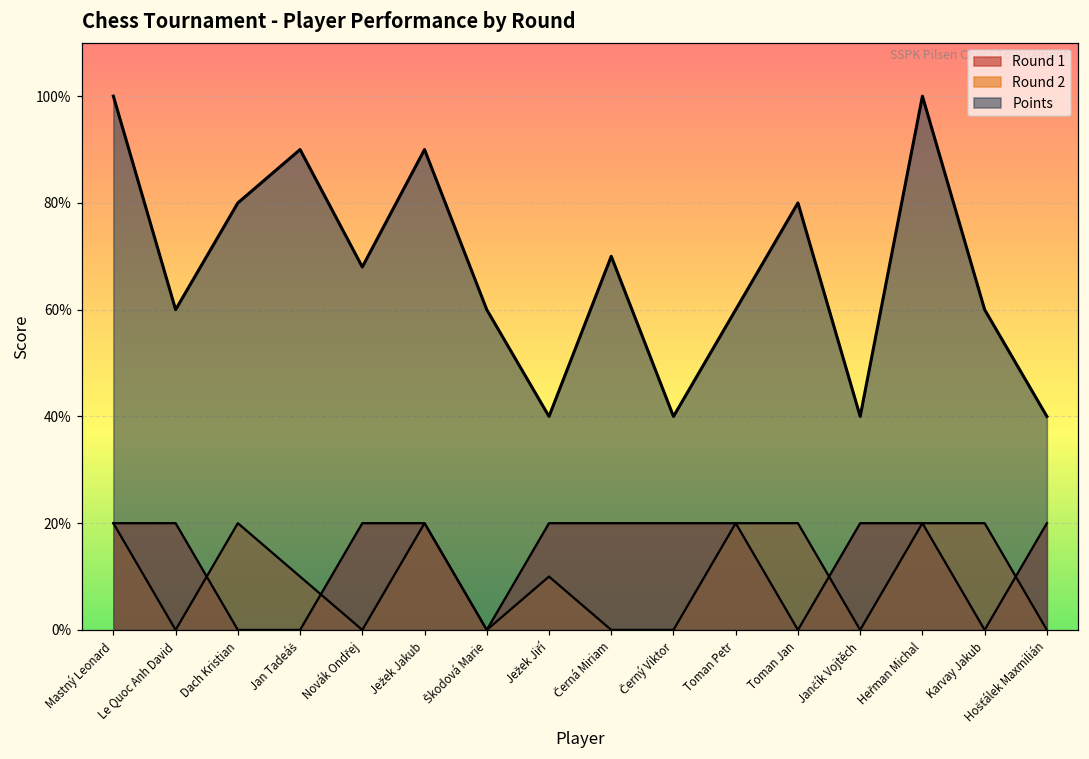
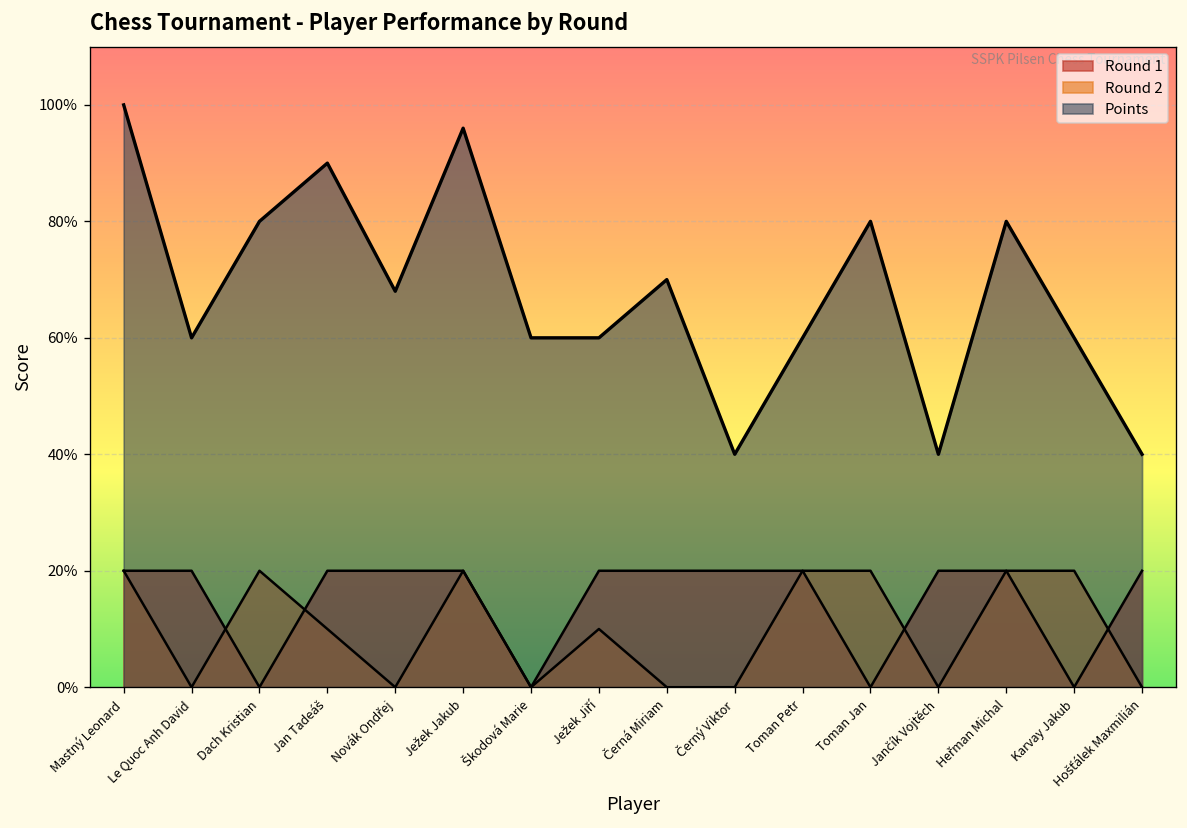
  {
    "Round 1": {
      "Le Quoc Anh David": "20%",
      "Dach Kristian": "0%",
-     "Jan Tadeáš": "0%",
+     "Jan Tadeáš": "20%",
      "Novák Ondřej": "20%",
      "Ježek Jiří": "20%",
      "Černá Miriam": "20%",
      "Černý Viktor": "20%",
      "Toman Jan": "0%",
      "Jančík Vojtěch": "20%",
      "Karvay Jakub": "0%",
      "Hošťálek Maxmilián": "20%"
    },
    "Round 2": {
      "Le Quoc Anh David": "0%",
      "Dach Kristian": "20%",
      "Jan Tadeáš": "10%",
      "Novák Ondřej": "0%",
      "Ježek Jiří": "10%",
      "Černá Miriam": "0%",
      "Černý Viktor": "0%",
      "Toman Jan": "20%",
      "Jančík Vojtěch": "0%",
      "Karvay Jakub": "20%",
      "Hošťálek Maxmilián": "0%"
    },
    "Points": {
      "Mastný Leonard": "100%",
      "Le Quoc Anh David": "60%",
      "Dach Kristian": "80%",
      "Jan Tadeáš": "90%",
      "Novák Ondřej": "68%",
-     "Ježek Jakub": "90%",
+     "Ježek Jakub": "96%",
      "Škodová Marie": "60%",
-     "Ježek Jiří": "40%",
+     "Ježek Jiří": "60%",
      "Černá Miriam": "70%",
      "Černý Viktor": "40%",
      "Toman Petr": "60%",
      "Toman Jan": "80%",
      "Jančík Vojtěch": "40%",
-     "Heřman Michal": "100%",
+     "Heřman Michal": "80%",
      "Karvay Jakub": "60%",
      "Hošťálek Maxmilián": "40%"
    }
  }
